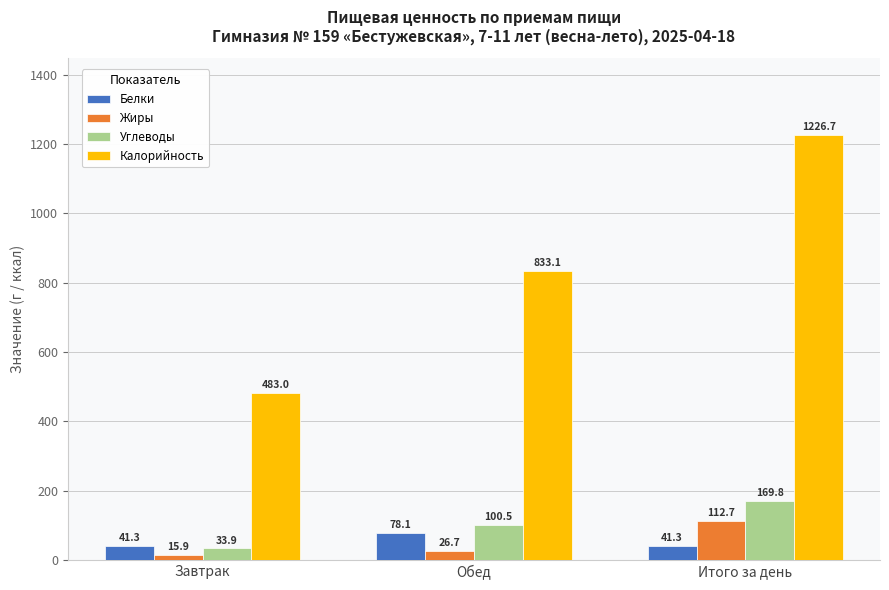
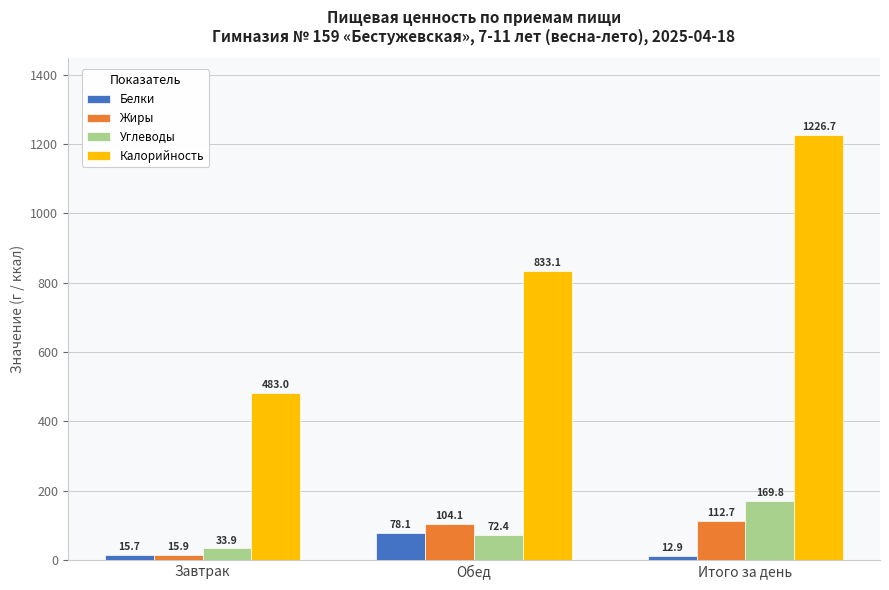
  {
    "Белки": {
-     "Завтрак": 41.3,
+     "Завтрак": 15.7,
      "Обед": 78.1,
-     "Итого за день": 41.3
+     "Итого за день": 12.9
    },
    "Жиры": {
      "Завтрак": 15.9,
-     "Обед": 26.7,
+     "Обед": 104.1,
      "Итого за день": 112.7
    },
    "Углеводы": {
      "Завтрак": 33.9,
-     "Обед": 100.5,
+     "Обед": 72.4,
      "Итого за день": 169.8
    },
    "Калорийность": {
      "Завтрак": 483.0,
      "Обед": 833.1,
      "Итого за день": 1226.7
    }
  }
